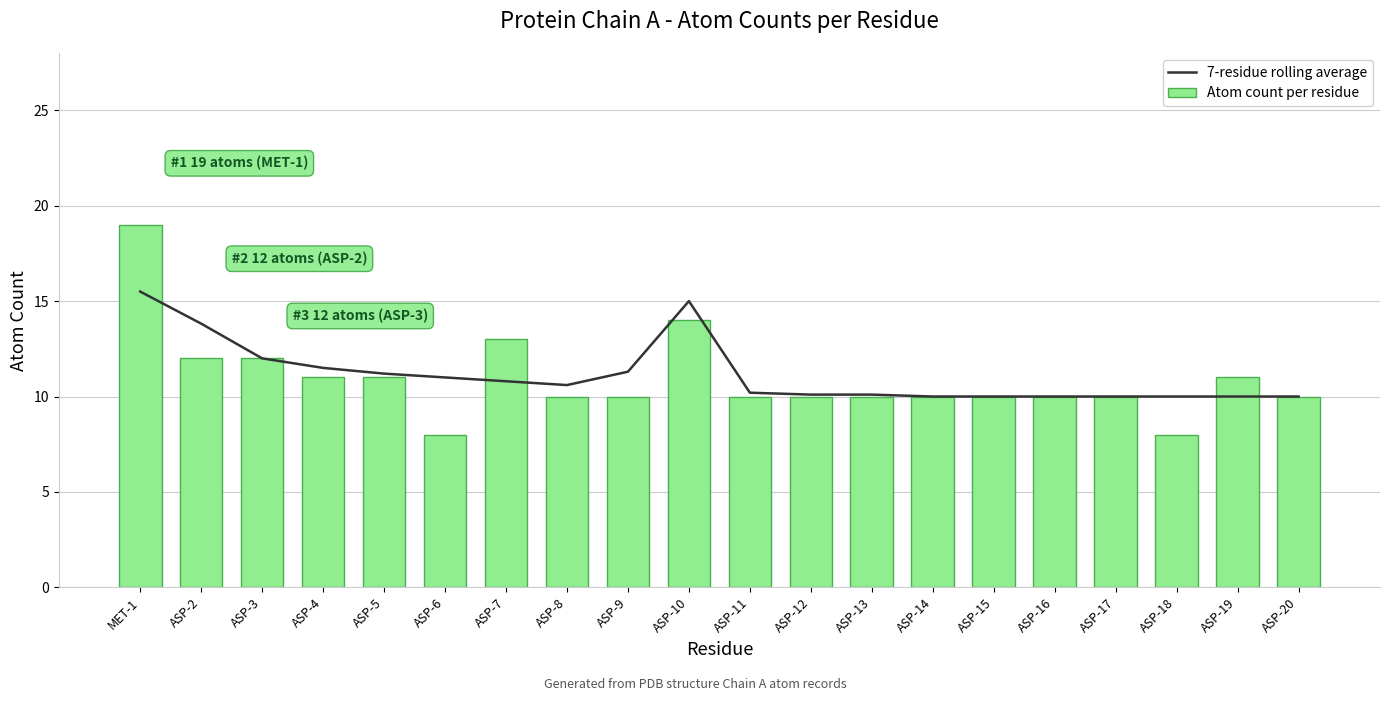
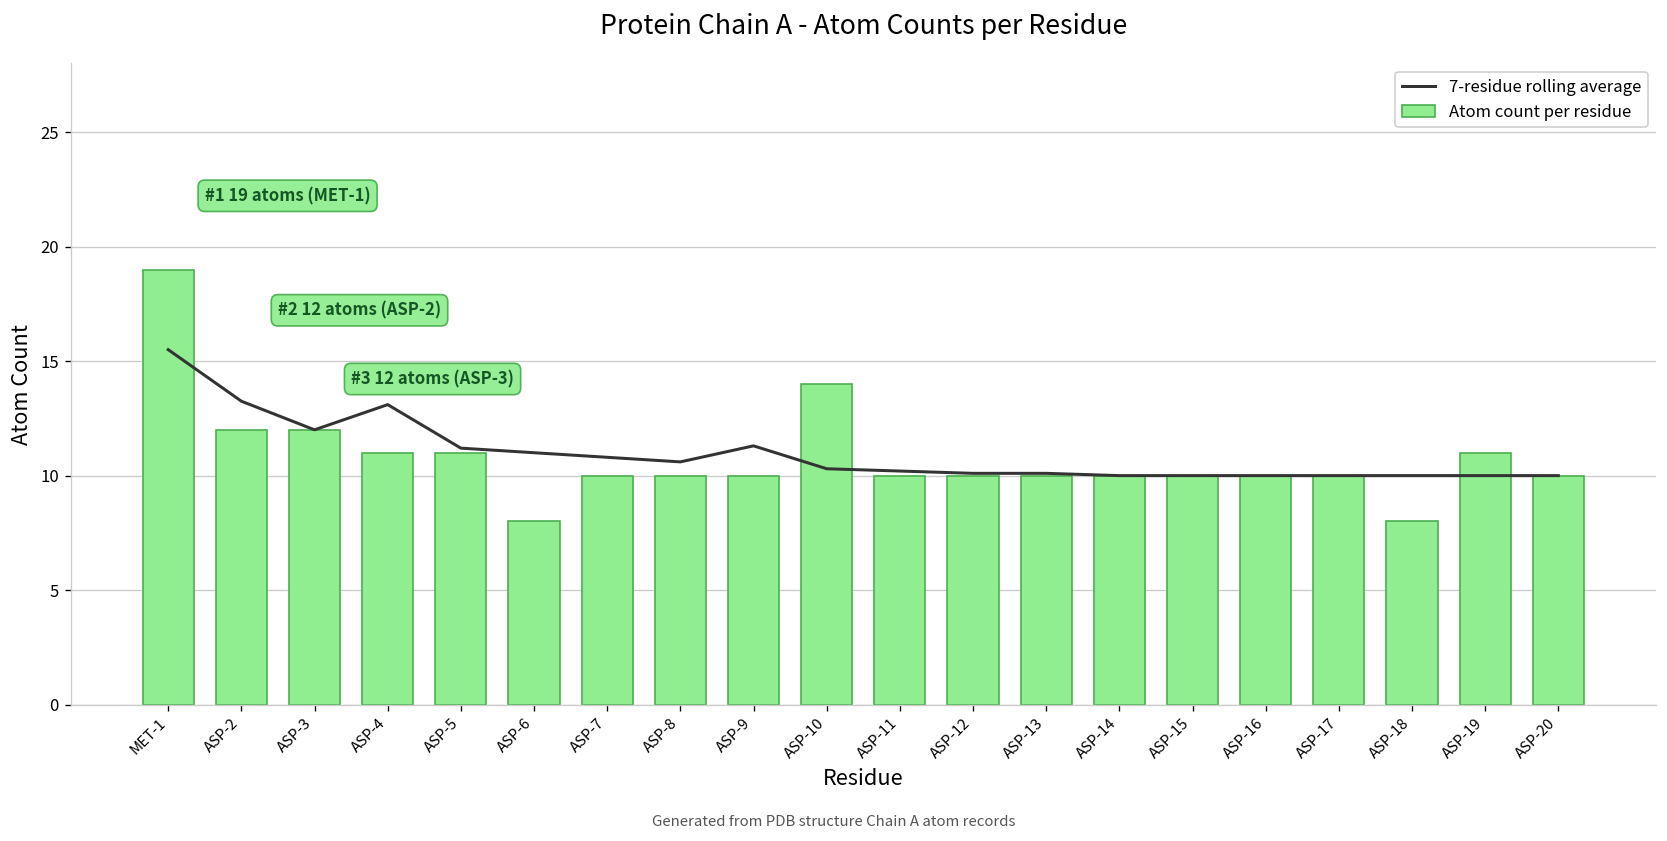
  {
    "7-residue rolling average": {
      "MET-1": 15.5,
-     "ASP-2": 13.8,
+     "ASP-2": 13.3,
      "ASP-3": 12.0,
-     "ASP-4": 11.5,
+     "ASP-4": 13.1,
      "ASP-5": 11.2,
      "ASP-6": 11.0,
      "ASP-7": 10.8,
      "ASP-8": 10.6,
      "ASP-9": 11.3,
-     "ASP-10": 15.0,
+     "ASP-10": 10.3,
      "ASP-11": 10.2,
      "ASP-12": 10.1,
      "ASP-13": 10.1,
      "ASP-14": 10.0,
      "ASP-15": 10.0,
      "ASP-16": 10.0,
      "ASP-17": 10.0,
      "ASP-18": 10.0,
      "ASP-19": 10.0,
      "ASP-20": 10.0
    },
    "Atom count per residue": {
      "MET-1": 19,
      "ASP-2": 12,
      "ASP-3": 12,
      "ASP-4": 11,
      "ASP-5": 11,
      "ASP-6": 8,
-     "ASP-7": 13,
+     "ASP-7": 10,
      "ASP-8": 10,
      "ASP-9": 10,
      "ASP-10": 14,
      "ASP-11": 10,
      "ASP-12": 10,
      "ASP-13": 10,
      "ASP-14": 10,
      "ASP-15": 10,
      "ASP-16": 10,
      "ASP-17": 10,
      "ASP-18": 8,
      "ASP-19": 11,
      "ASP-20": 10
    }
  }
